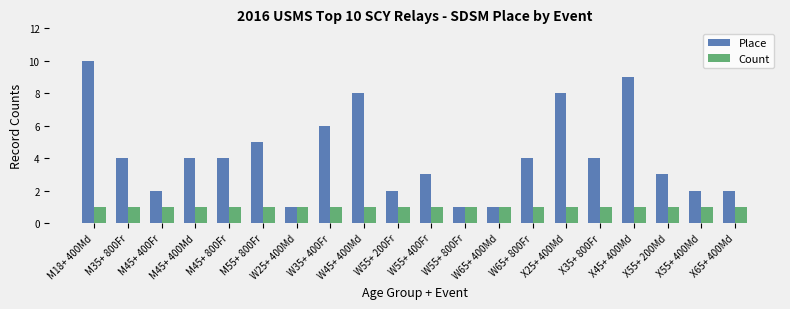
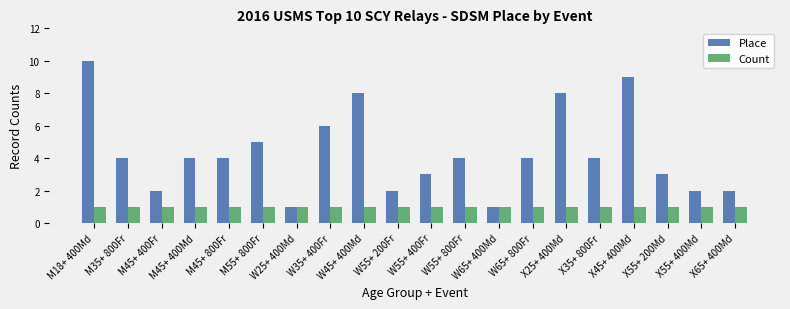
  {
    "Place": {
      "M18+ 400Md": 10,
      "M35+ 800Fr": 4,
      "M45+ 400Fr": 2,
      "M45+ 400Md": 4,
      "M45+ 800Fr": 4,
      "M55+ 800Fr": 5,
      "W25+ 400Md": 1,
      "W35+ 400Fr": 6,
      "W45+ 400Md": 8,
      "W55+ 200Fr": 2,
      "W55+ 400Fr": 3,
-     "W55+ 800Fr": 1,
+     "W55+ 800Fr": 4,
      "W65+ 400Md": 1,
      "W65+ 800Fr": 4,
      "X25+ 400Md": 8,
      "X35+ 800Fr": 4,
      "X45+ 400Md": 9,
      "X55+ 200Md": 3,
      "X55+ 400Md": 2,
      "X65+ 400Md": 2
    },
    "Count": {
      "M18+ 400Md": 1,
      "M35+ 800Fr": 1,
      "M45+ 400Fr": 1,
      "M45+ 400Md": 1,
      "M45+ 800Fr": 1,
      "M55+ 800Fr": 1,
      "W25+ 400Md": 1,
      "W35+ 400Fr": 1,
      "W45+ 400Md": 1,
      "W55+ 200Fr": 1,
      "W55+ 400Fr": 1,
      "W55+ 800Fr": 1,
      "W65+ 400Md": 1,
      "W65+ 800Fr": 1,
      "X25+ 400Md": 1,
      "X35+ 800Fr": 1,
      "X45+ 400Md": 1,
      "X55+ 200Md": 1,
      "X55+ 400Md": 1,
      "X65+ 400Md": 1
    }
  }
